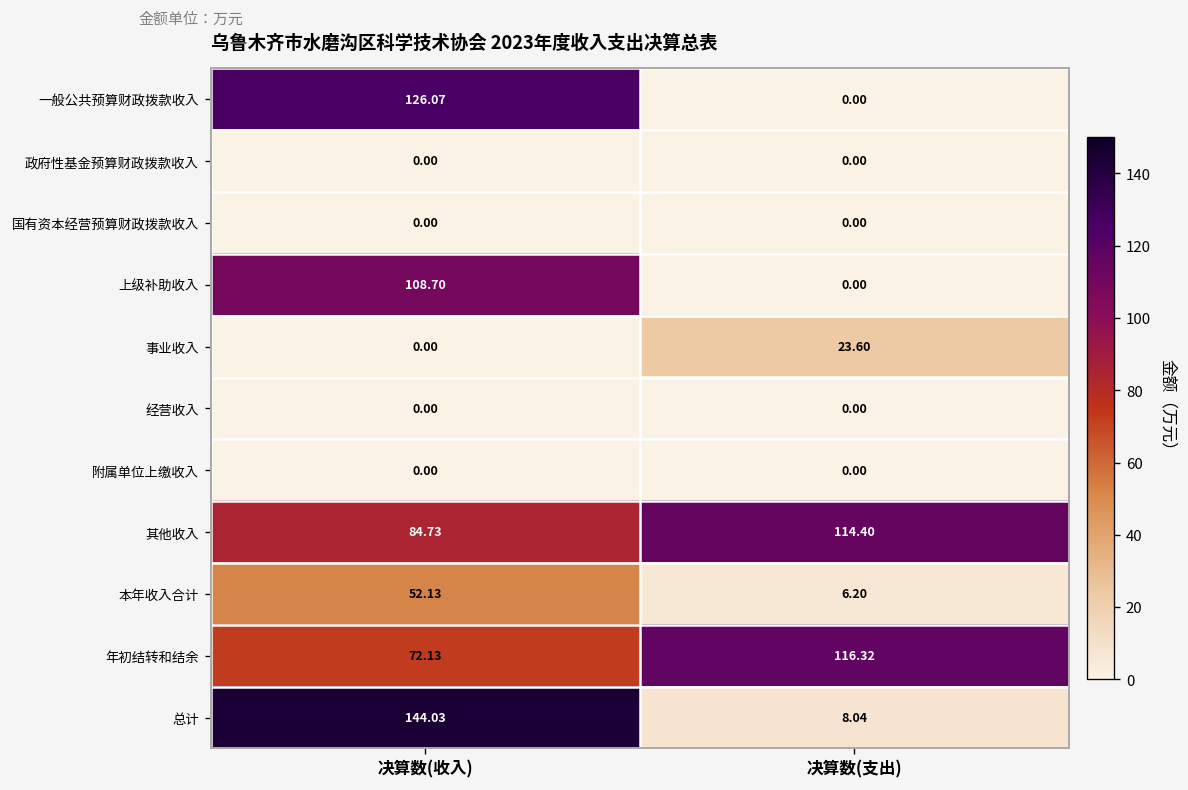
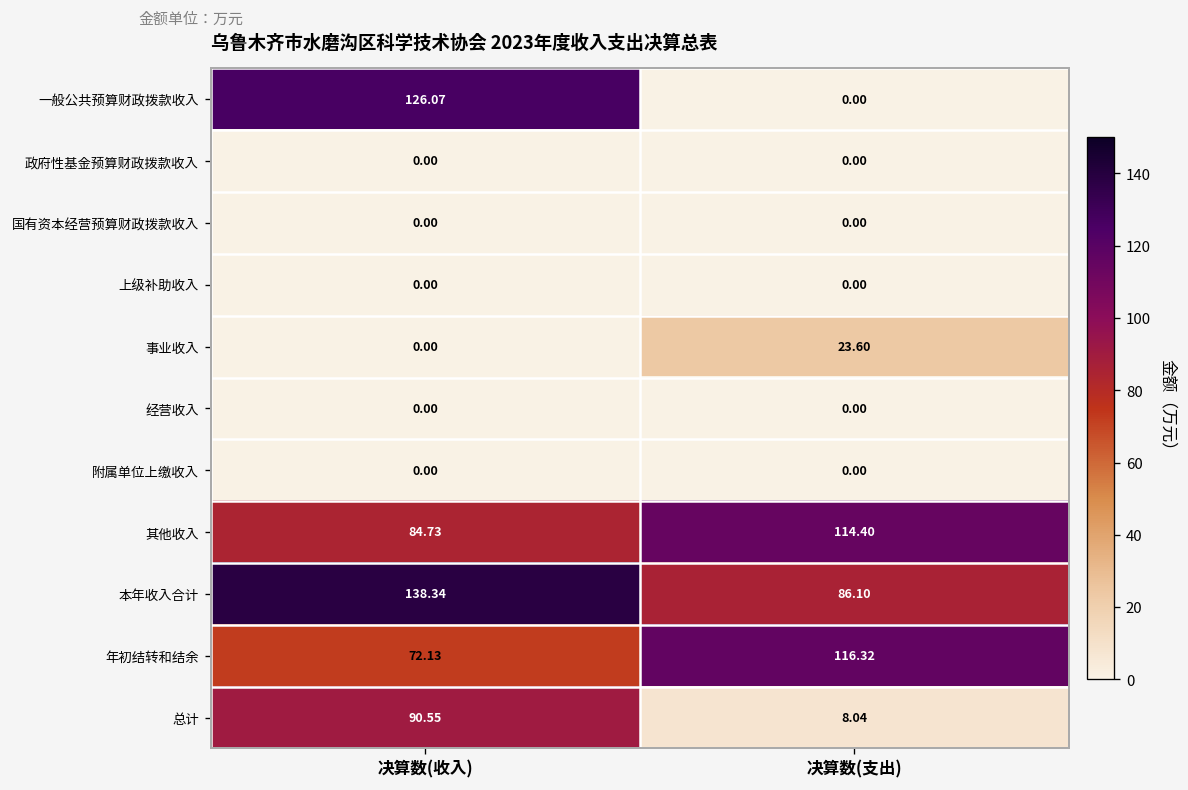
  {
    "一般公共预算财政拨款收入": {
      "决算数(收入)": 126.07,
      "决算数(支出)": 0.00
    },
    "政府性基金预算财政拨款收入": {
      "决算数(收入)": 0.00,
      "决算数(支出)": 0.00
    },
    "国有资本经营预算财政拨款收入": {
      "决算数(收入)": 0.00,
      "决算数(支出)": 0.00
    },
    "上级补助收入": {
-     "决算数(收入)": 108.70,
+     "决算数(收入)": 0.00,
      "决算数(支出)": 0.00
    },
    "事业收入": {
      "决算数(收入)": 0.00,
      "决算数(支出)": 23.60
    },
    "经营收入": {
      "决算数(收入)": 0.00,
      "决算数(支出)": 0.00
    },
    "附属单位上缴收入": {
      "决算数(收入)": 0.00,
      "决算数(支出)": 0.00
    },
    "其他收入": {
      "决算数(收入)": 84.73,
      "决算数(支出)": 114.40
    },
    "本年收入合计": {
-     "决算数(收入)": 52.13,
-     "决算数(支出)": 6.20
+     "决算数(收入)": 138.34,
+     "决算数(支出)": 86.10
    },
    "年初结转和结余": {
      "决算数(收入)": 72.13,
      "决算数(支出)": 116.32
    },
    "总计": {
-     "决算数(收入)": 144.03,
+     "决算数(收入)": 90.55,
      "决算数(支出)": 8.04
    }
  }
